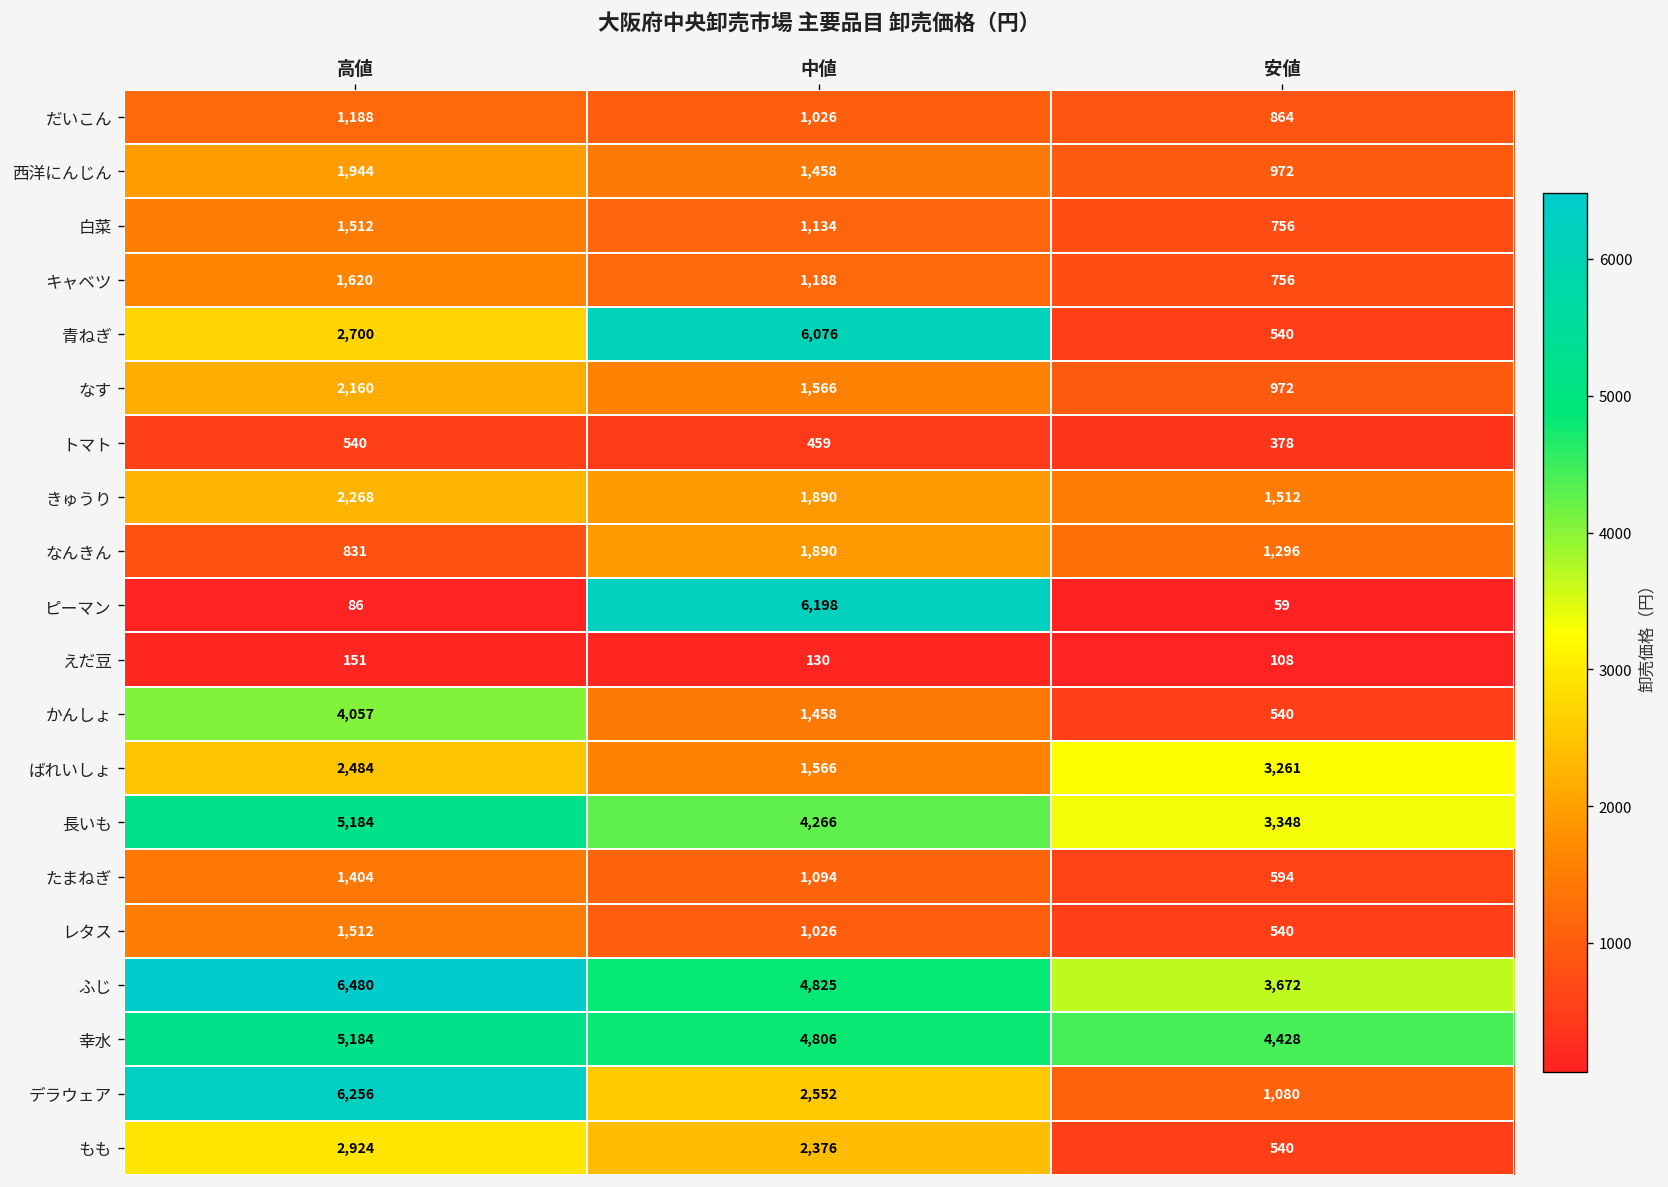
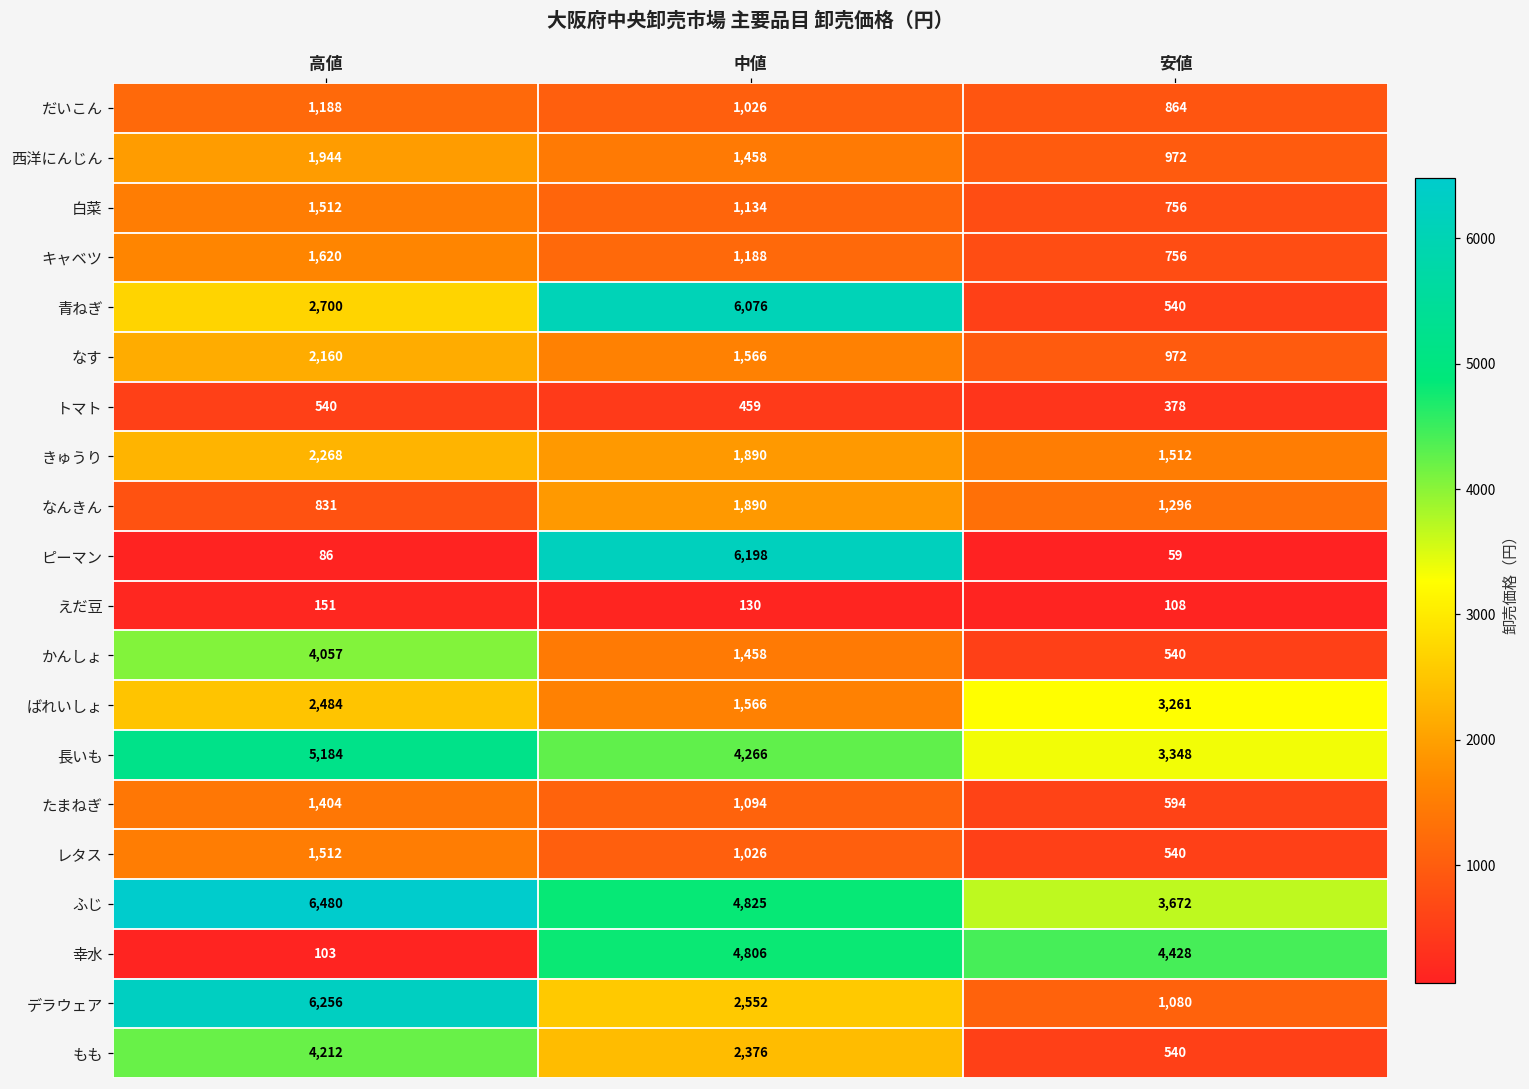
  {
    "だいこん": {
      "高値": "1,188",
      "中値": "1,026",
      "安値": "864"
    },
    "西洋にんじん": {
      "高値": "1,944",
      "中値": "1,458",
      "安値": "972"
    },
    "白菜": {
      "高値": "1,512",
      "中値": "1,134",
      "安値": "756"
    },
    "キャベツ": {
      "高値": "1,620",
      "中値": "1,188",
      "安値": "756"
    },
    "青ねぎ": {
      "高値": "2,700",
      "中値": "6,076",
      "安値": "540"
    },
    "なす": {
      "高値": "2,160",
      "中値": "1,566",
      "安値": "972"
    },
    "トマト": {
      "高値": "540",
      "中値": "459",
      "安値": "378"
    },
    "きゅうり": {
      "高値": "2,268",
      "中値": "1,890",
      "安値": "1,512"
    },
    "なんきん": {
      "高値": "831",
      "中値": "1,890",
      "安値": "1,296"
    },
    "ピーマン": {
      "高値": "86",
      "中値": "6,198",
      "安値": "59"
    },
    "えだ豆": {
      "高値": "151",
      "中値": "130",
      "安値": "108"
    },
    "かんしょ": {
      "高値": "4,057",
      "中値": "1,458",
      "安値": "540"
    },
    "ばれいしょ": {
      "高値": "2,484",
      "中値": "1,566",
      "安値": "3,261"
    },
    "長いも": {
      "高値": "5,184",
      "中値": "4,266",
      "安値": "3,348"
    },
    "たまねぎ": {
      "高値": "1,404",
      "中値": "1,094",
      "安値": "594"
    },
    "レタス": {
      "高値": "1,512",
      "中値": "1,026",
      "安値": "540"
    },
    "ふじ": {
      "高値": "6,480",
      "中値": "4,825",
      "安値": "3,672"
    },
    "幸水": {
-     "高値": "5,184",
+     "高値": "103",
      "中値": "4,806",
      "安値": "4,428"
    },
    "デラウェア": {
      "高値": "6,256",
      "中値": "2,552",
      "安値": "1,080"
    },
    "もも": {
-     "高値": "2,924",
+     "高値": "4,212",
      "中値": "2,376",
      "安値": "540"
    }
  }
